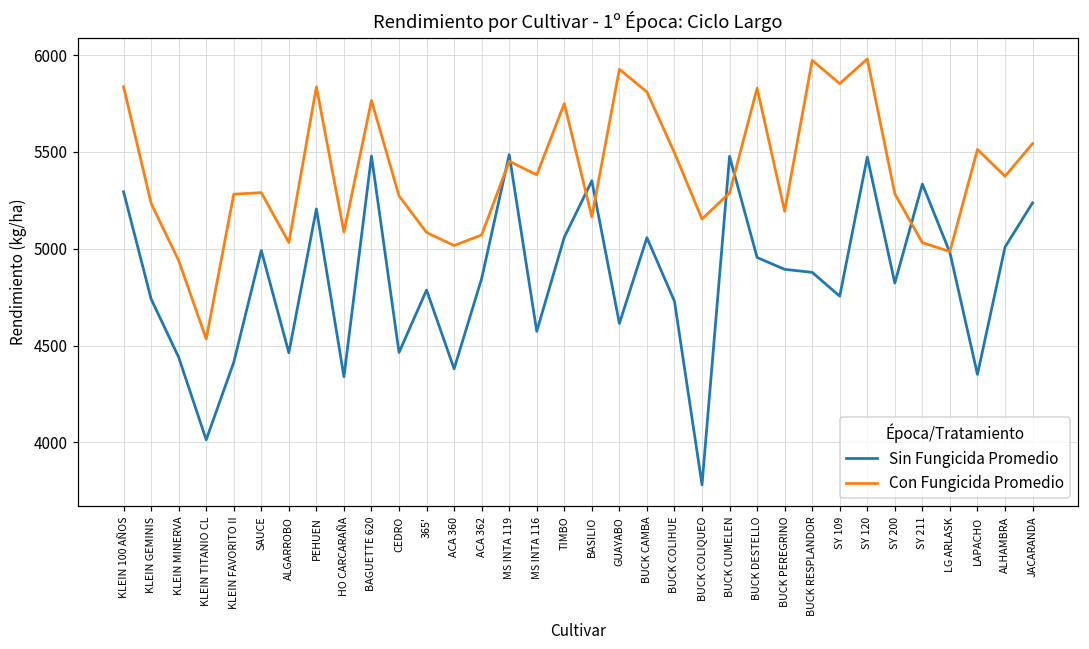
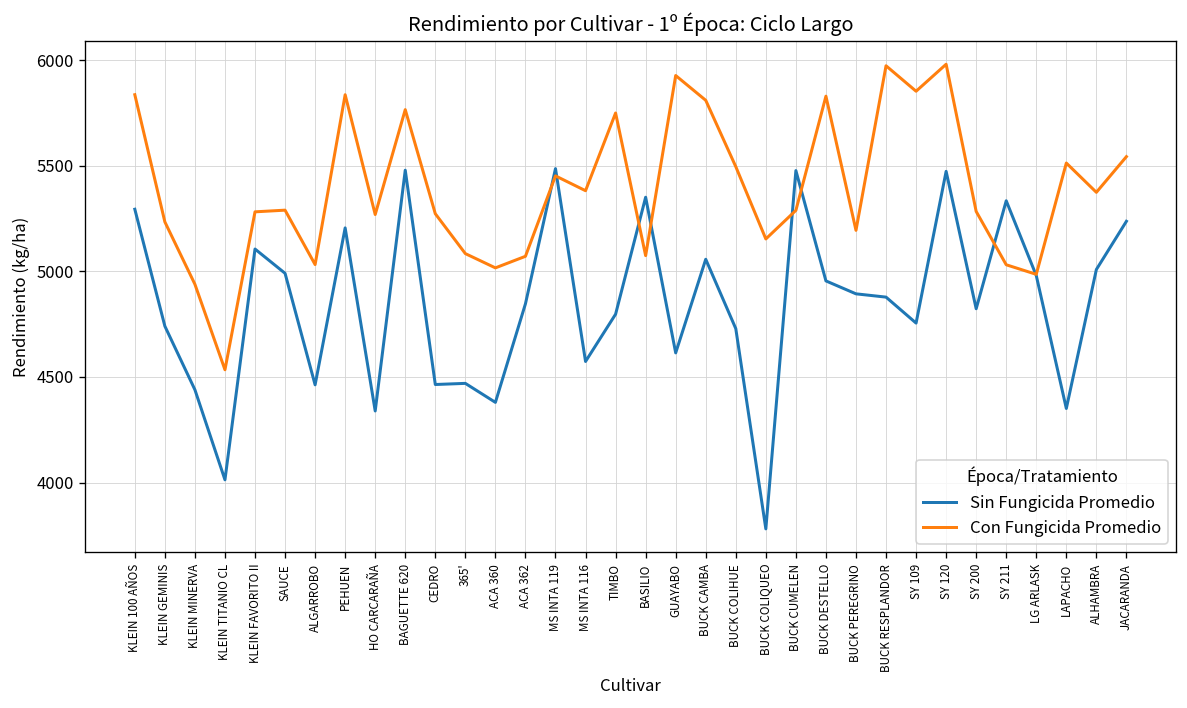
  {
    "Sin Fungicida Promedio": {
      "KLEIN 100 AÑOS": 5290,
      "KLEIN GEMINIS": 4740,
      "KLEIN MINERVA": 4440,
      "KLEIN TITANIO CL": 4010,
-     "KLEIN FAVORITO II": 4410,
+     "KLEIN FAVORITO II": 5110,
      "SAUCE": 4990,
      "ALGARROBO": 4460,
      "PEHUEN": 5210,
      "HO CARCARAÑA": 4340,
      "BAGUETTE 620": 5480,
      "CEDRO": 4460,
-     "365'": 4790,
+     "365'": 4470,
      "ACA 360": 4380,
      "ACA 362": 4850,
      "MS INTA 119": 5490,
      "MS INTA 116": 4570,
-     "TIMBO": 5060,
+     "TIMBO": 4800,
      "BASILIO": 5350,
      "GUAYABO": 4610,
      "BUCK CAMBA": 5060,
      "BUCK COLIHUE": 4730,
      "BUCK COLIQUEO": 3780,
      "BUCK CUMELEN": 5480,
      "BUCK DESTELLO": 4950,
      "BUCK PEREGRINO": 4890,
      "BUCK RESPLANDOR": 4880,
      "SY 109": 4750,
      "SY 120": 5470,
      "SY 200": 4820,
      "SY 211": 5330,
      "LAPACHO": 4350,
      "ALHAMBRA": 5010,
      "JACARANDA": 5240
    },
    "Con Fungicida Promedio": {
      "KLEIN 100 AÑOS": 5840,
      "KLEIN GEMINIS": 5230,
      "KLEIN MINERVA": 4940,
      "KLEIN TITANIO CL": 4530,
      "KLEIN FAVORITO II": 5280,
      "SAUCE": 5290,
      "ALGARROBO": 5030,
      "PEHUEN": 5840,
-     "HO CARCARAÑA": 5090,
+     "HO CARCARAÑA": 5270,
      "BAGUETTE 620": 5770,
      "CEDRO": 5270,
      "365'": 5080,
      "ACA 360": 5020,
      "ACA 362": 5070,
      "MS INTA 119": 5450,
      "MS INTA 116": 5380,
      "TIMBO": 5750,
-     "BASILIO": 5160,
+     "BASILIO": 5070,
      "GUAYABO": 5930,
      "BUCK CAMBA": 5810,
      "BUCK COLIHUE": 5500,
      "BUCK COLIQUEO": 5150,
      "BUCK CUMELEN": 5290,
      "BUCK DESTELLO": 5830,
      "BUCK PEREGRINO": 5190,
      "BUCK RESPLANDOR": 5970,
      "SY 109": 5850,
      "SY 120": 5980,
      "SY 200": 5280,
      "SY 211": 5030,
      "LAPACHO": 5510,
      "ALHAMBRA": 5370,
      "JACARANDA": 5540
    }
  }
